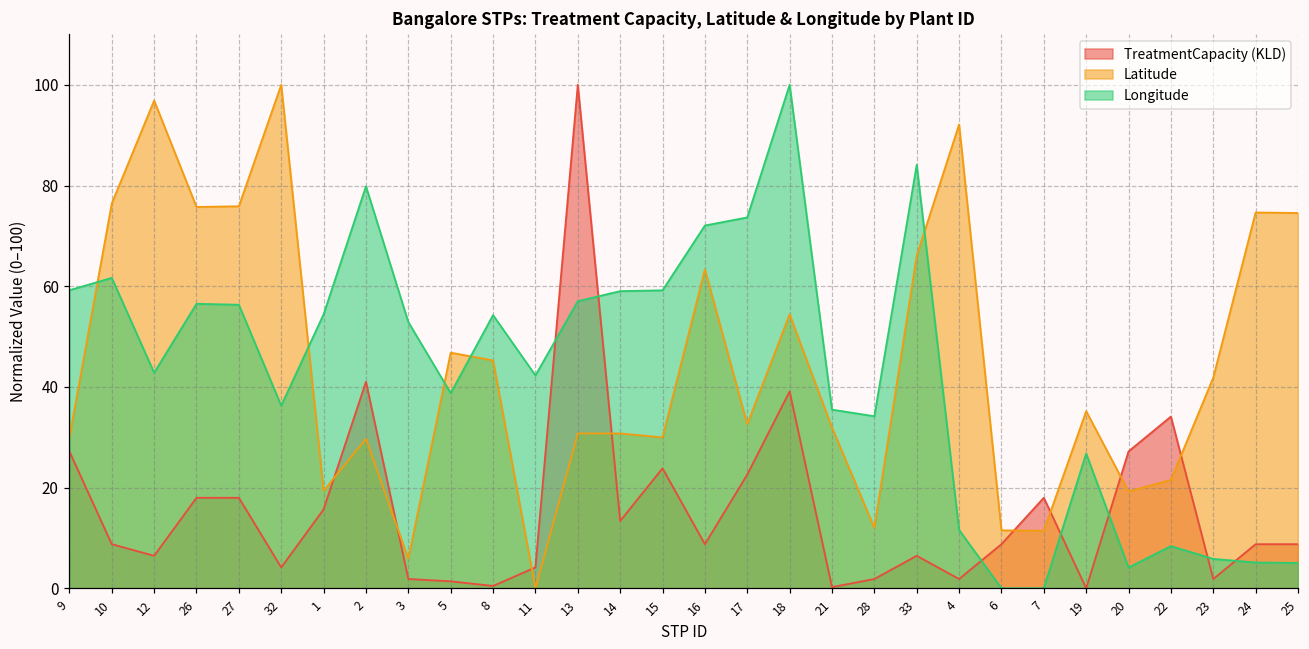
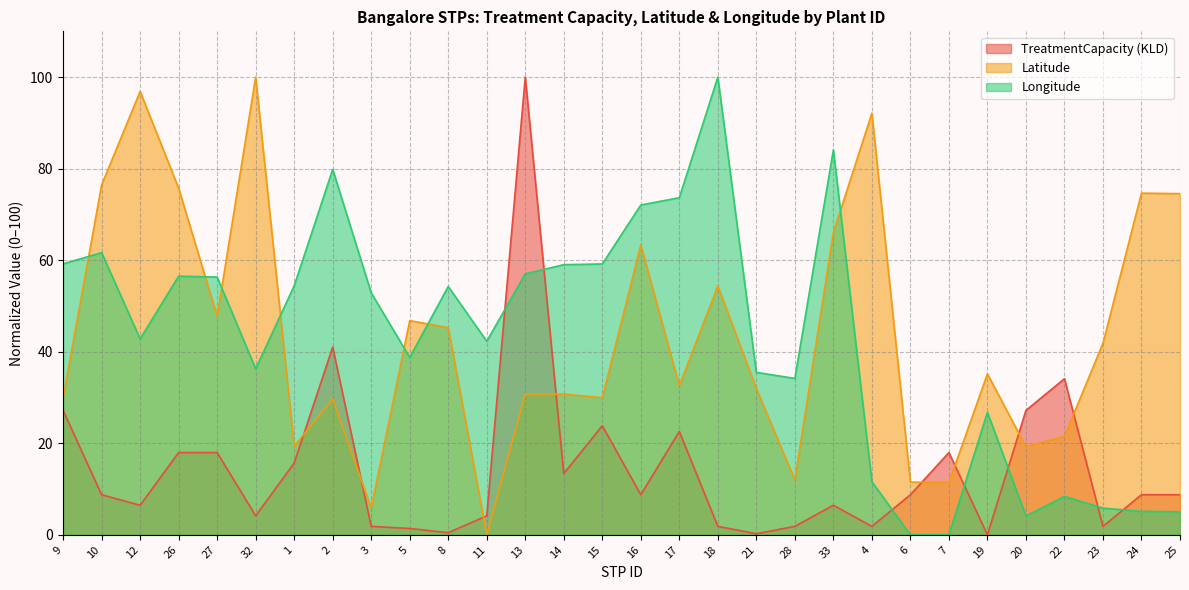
  {
    "TreatmentCapacity (KLD)": {
      "9": 27,
      "10": 9,
      "12": 6,
      "26": 18,
      "27": 18,
      "32": 4,
      "1": 16,
      "2": 41,
      "3": 2,
      "5": 1,
      "8": 0,
      "11": 4,
      "13": 100,
      "14": 13,
      "15": 24,
      "16": 9,
      "17": 23,
-     "18": 39,
+     "18": 2,
      "21": 0,
      "28": 2,
      "33": 6,
      "4": 2,
      "6": 9,
      "7": 18,
      "19": 0,
      "20": 27,
      "22": 34,
      "23": 2,
      "24": 9,
      "25": 9
    },
    "Latitude": {
      "9": 30,
      "10": 76,
      "12": 97,
      "26": 76,
-     "27": 76,
+     "27": 48,
      "32": 100,
      "1": 19,
      "2": 30,
      "3": 6,
      "5": 47,
      "8": 45,
      "11": 0,
      "13": 31,
      "14": 31,
      "15": 30,
      "16": 63,
      "17": 33,
      "18": 54,
      "21": 32,
      "28": 12,
      "33": 66,
      "4": 92,
      "6": 12,
      "7": 11,
      "19": 35,
      "20": 19,
      "22": 22,
      "23": 42,
      "24": 75,
      "25": 75
    },
    "Longitude": {
      "9": 59,
      "10": 62,
      "12": 43,
      "26": 57,
      "27": 56,
      "32": 36,
      "1": 54,
      "2": 80,
      "3": 53,
      "5": 39,
      "8": 54,
      "11": 42,
      "13": 57,
      "14": 59,
      "15": 59,
      "16": 72,
      "17": 74,
      "18": 100,
      "21": 35,
      "28": 34,
      "33": 84,
      "4": 12,
      "6": 0,
      "7": 0,
      "19": 27,
      "20": 4,
      "22": 8,
      "23": 6,
      "24": 5,
      "25": 5
    }
  }
